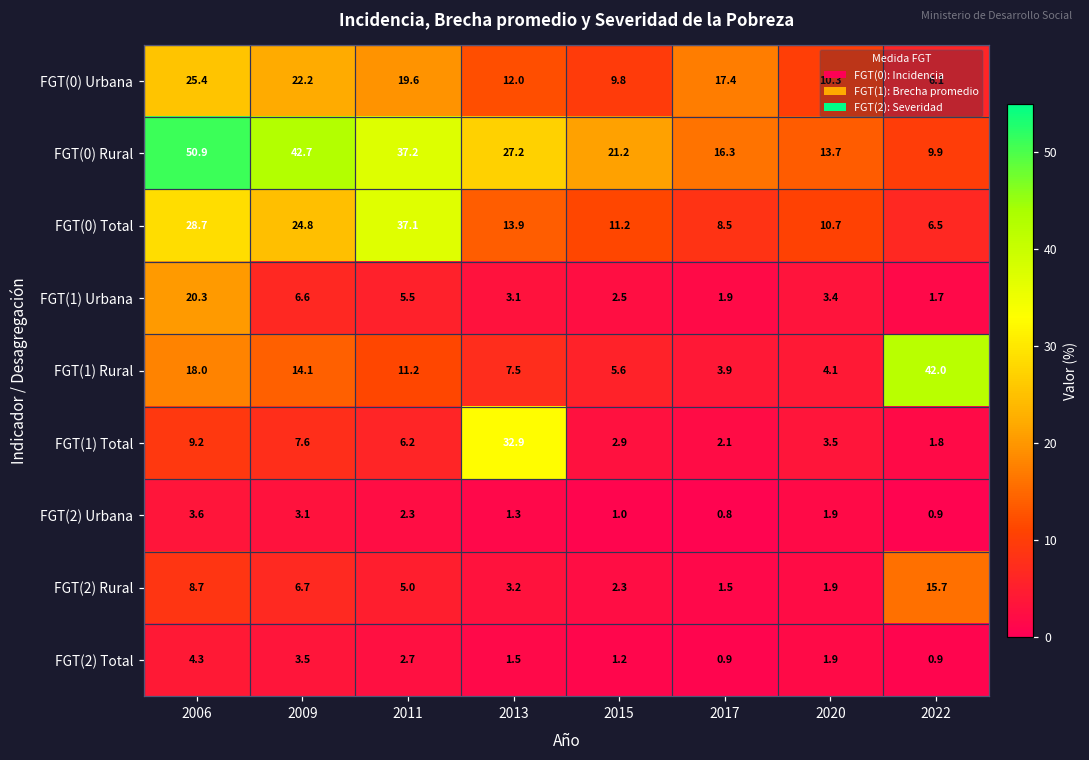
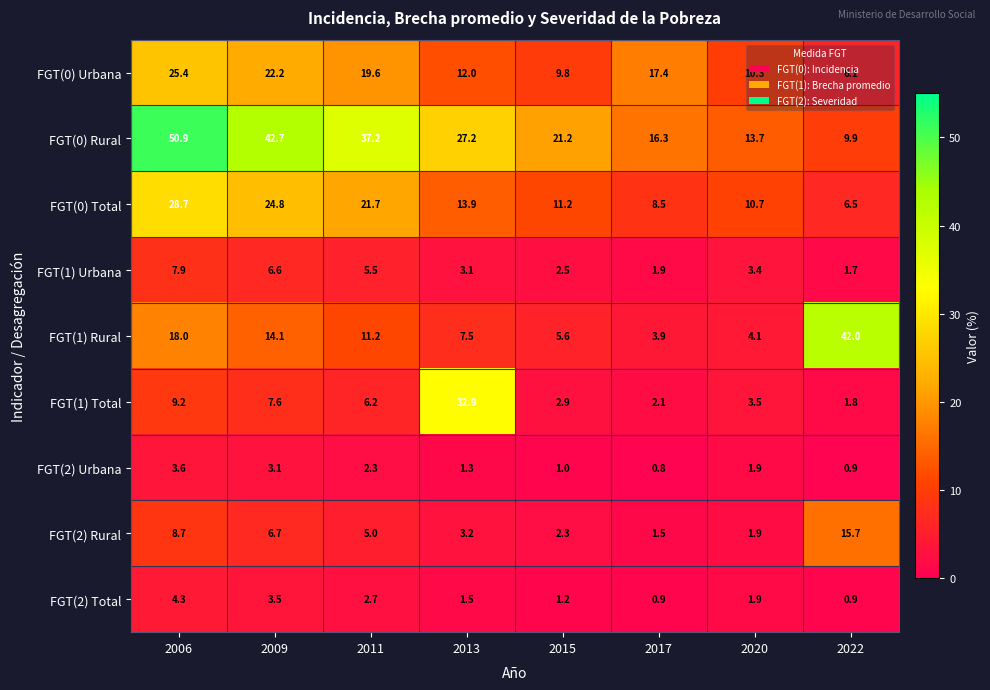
  {
    "FGT(0) Urbana": {
      "2006": 25.4,
      "2009": 22.2,
      "2011": 19.6,
      "2013": 12.0,
      "2015": 9.8,
      "2017": 17.4
    },
    "FGT(0) Rural": {
      "2006": 50.9,
      "2009": 42.7,
      "2011": 37.2,
      "2013": 27.2,
      "2015": 21.2,
      "2017": 16.3,
      "2020": 13.7,
      "2022": 9.9
    },
    "FGT(0) Total": {
      "2006": 28.7,
      "2009": 24.8,
-     "2011": 37.1,
+     "2011": 21.7,
      "2013": 13.9,
      "2015": 11.2,
      "2017": 8.5,
      "2020": 10.7,
      "2022": 6.5
    },
    "FGT(1) Urbana": {
-     "2006": 20.3,
+     "2006": 7.9,
      "2009": 6.6,
      "2011": 5.5,
      "2013": 3.1,
      "2015": 2.5,
      "2017": 1.9,
      "2020": 3.4,
      "2022": 1.7
    },
    "FGT(1) Rural": {
      "2006": 18.0,
      "2009": 14.1,
      "2011": 11.2,
      "2013": 7.5,
      "2015": 5.6,
      "2017": 3.9,
      "2020": 4.1,
      "2022": 42.0
    },
    "FGT(1) Total": {
      "2006": 9.2,
      "2009": 7.6,
      "2011": 6.2,
      "2013": 32.9,
      "2015": 2.9,
      "2017": 2.1,
      "2020": 3.5,
      "2022": 1.8
    },
    "FGT(2) Urbana": {
      "2006": 3.6,
      "2009": 3.1,
      "2011": 2.3,
      "2013": 1.3,
      "2015": 1.0,
      "2017": 0.8,
      "2020": 1.9,
      "2022": 0.9
    },
    "FGT(2) Rural": {
      "2006": 8.7,
      "2009": 6.7,
      "2011": 5.0,
      "2013": 3.2,
      "2015": 2.3,
      "2017": 1.5,
      "2020": 1.9,
      "2022": 15.7
    },
    "FGT(2) Total": {
      "2006": 4.3,
      "2009": 3.5,
      "2011": 2.7,
      "2013": 1.5,
      "2015": 1.2,
      "2017": 0.9,
      "2020": 1.9,
      "2022": 0.9
    }
  }
